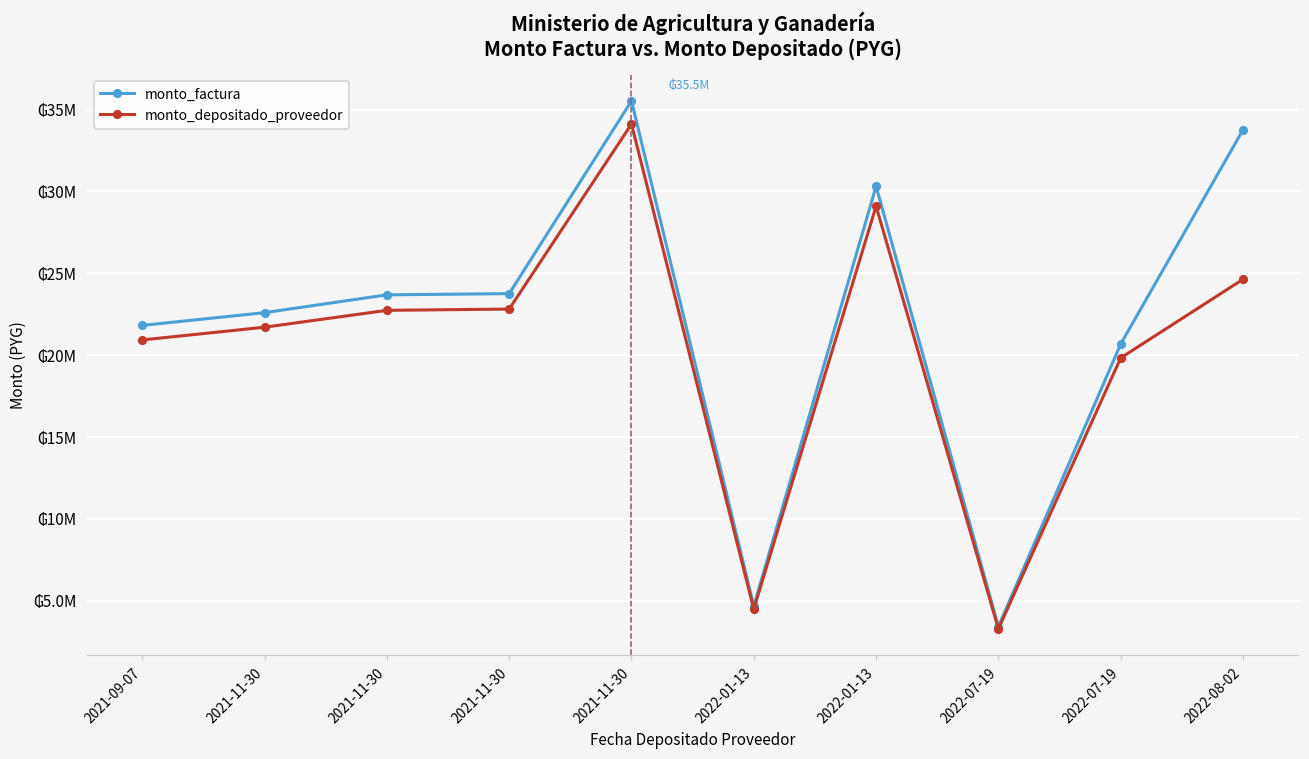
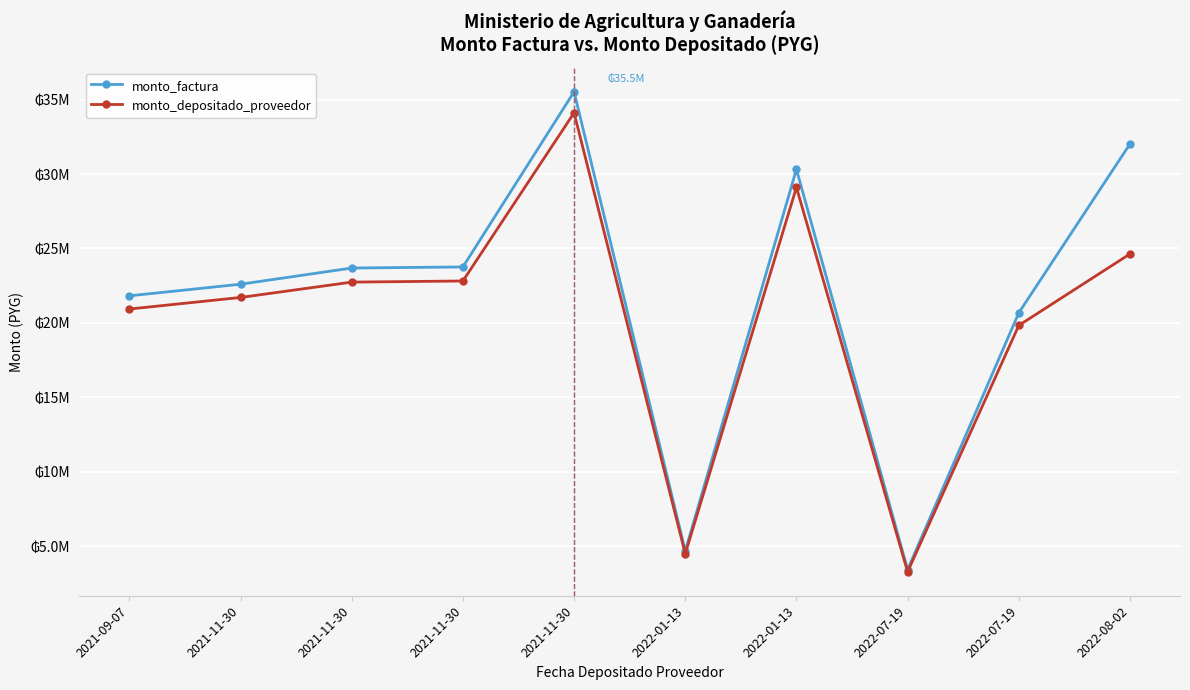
  {
    "monto_factura": {
      "2021-09-07": "₲21800000",
-     "2022-08-02": "₲33800000"
+     "2022-08-02": "₲32000000"
    },
    "monto_depositado_proveedor": {
      "2021-09-07": "₲20900000",
      "2022-08-02": "₲24600000"
    }
  }
